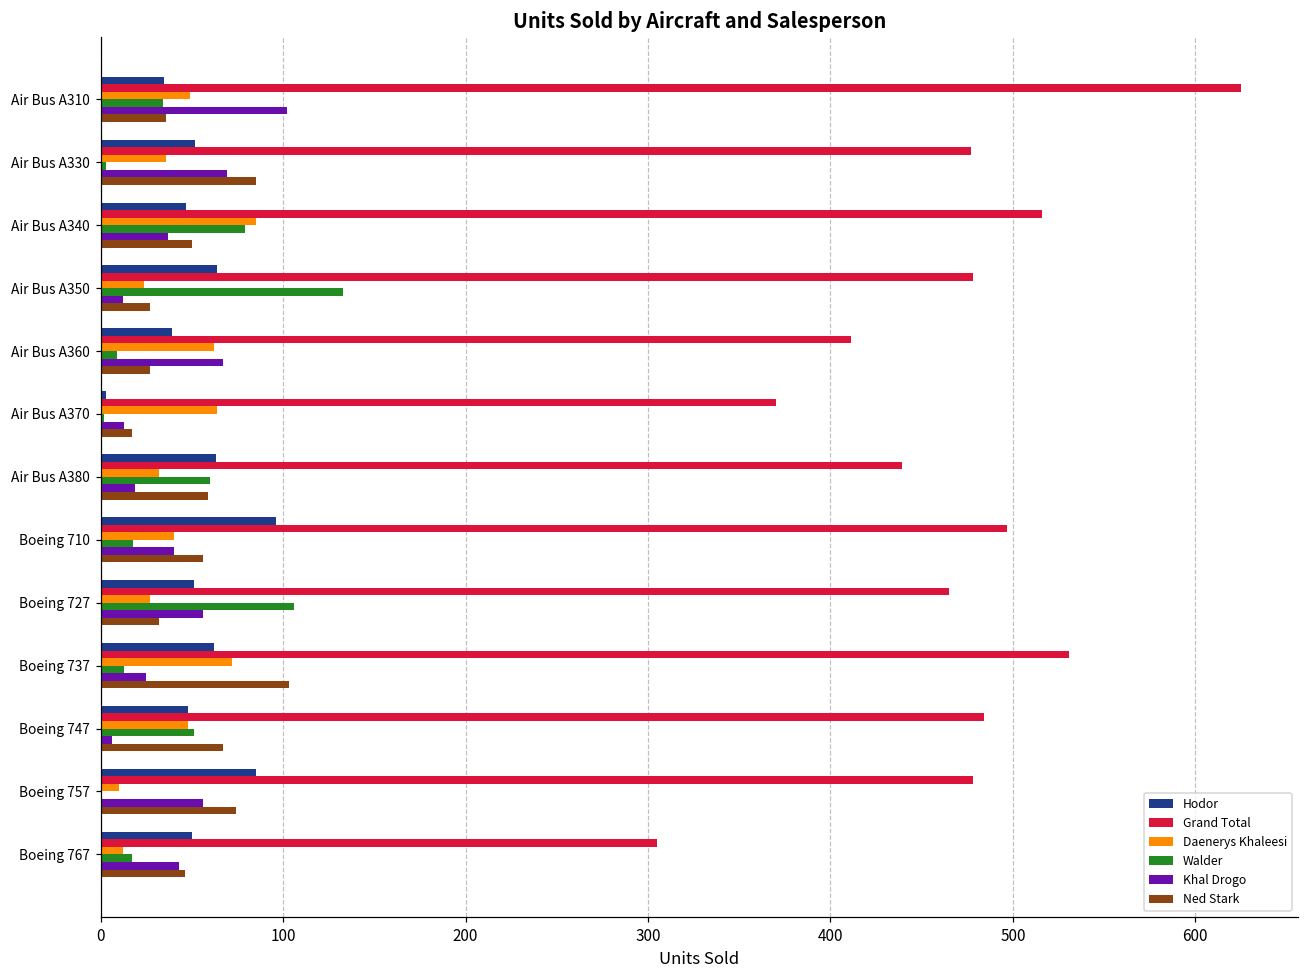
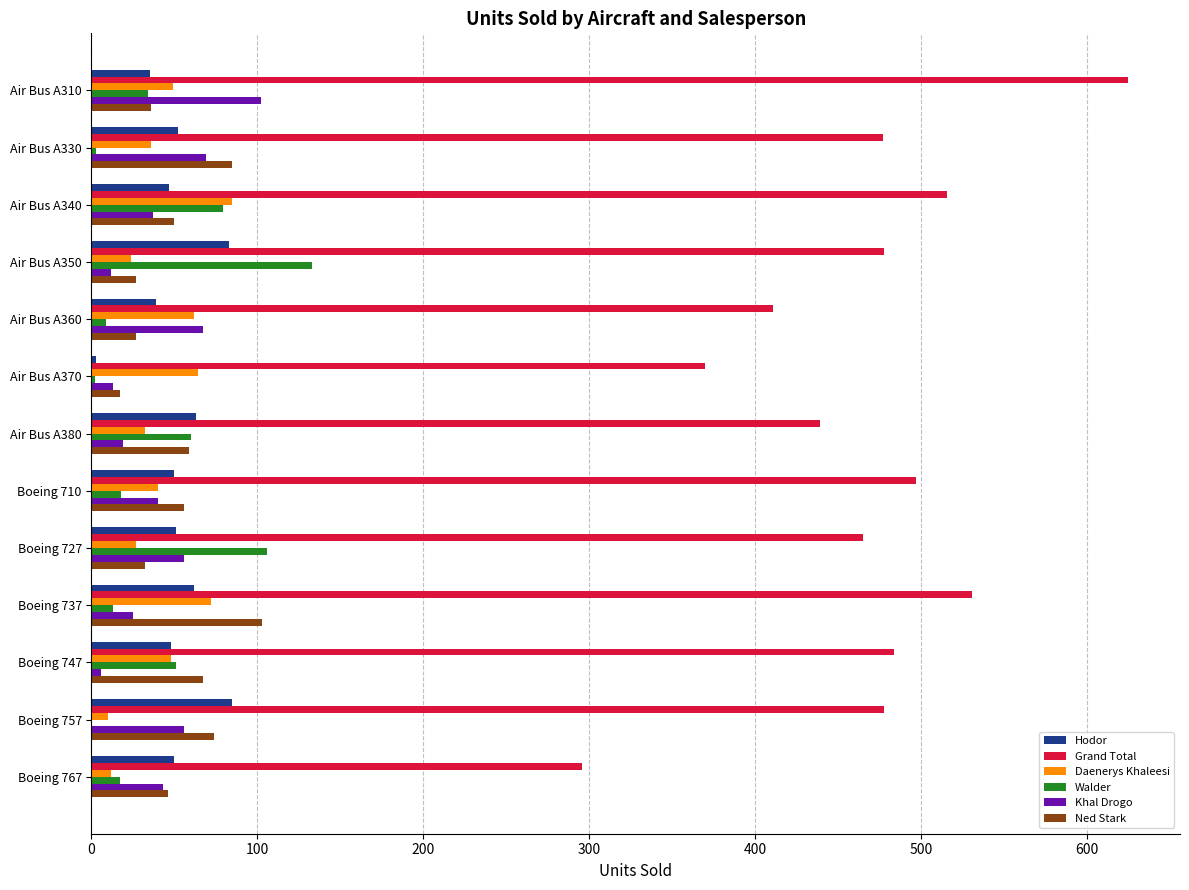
  {
    "Hodor": {
      "Air Bus A310": 35,
      "Air Bus A330": 52,
      "Air Bus A340": 47,
-     "Air Bus A350": 64,
+     "Air Bus A350": 83,
      "Air Bus A360": 39,
      "Air Bus A370": 3,
      "Air Bus A380": 63,
-     "Boeing 710": 96,
+     "Boeing 710": 50,
      "Boeing 727": 51,
      "Boeing 737": 62,
      "Boeing 747": 48,
      "Boeing 757": 85,
      "Boeing 767": 50
    },
    "Grand Total": {
      "Air Bus A310": 625,
      "Air Bus A330": 477,
      "Air Bus A340": 516,
      "Air Bus A350": 478,
      "Air Bus A360": 411,
      "Air Bus A370": 370,
      "Air Bus A380": 439,
      "Boeing 710": 497,
      "Boeing 727": 465,
      "Boeing 737": 531,
      "Boeing 747": 484,
      "Boeing 757": 478,
-     "Boeing 767": 305
+     "Boeing 767": 296
    },
    "Daenerys Khaleesi": {
      "Air Bus A310": 49,
      "Air Bus A330": 36,
      "Air Bus A340": 85,
      "Air Bus A350": 24,
      "Air Bus A360": 62,
      "Air Bus A370": 64,
      "Air Bus A380": 32,
      "Boeing 710": 40,
      "Boeing 727": 27,
      "Boeing 737": 72,
      "Boeing 747": 48,
      "Boeing 757": 10,
      "Boeing 767": 12
    },
    "Walder": {
      "Air Bus A310": 34,
      "Air Bus A330": 3,
      "Air Bus A340": 79,
      "Air Bus A350": 133,
      "Air Bus A360": 9,
      "Air Bus A370": 2,
      "Air Bus A380": 60,
      "Boeing 710": 18,
      "Boeing 727": 106,
      "Boeing 737": 13,
      "Boeing 747": 51,
      "Boeing 757": 0,
      "Boeing 767": 17
    },
    "Khal Drogo": {
      "Air Bus A310": 102,
      "Air Bus A330": 69,
      "Air Bus A340": 37,
      "Air Bus A350": 12,
      "Air Bus A360": 67,
      "Air Bus A370": 13,
      "Air Bus A380": 19,
      "Boeing 710": 40,
      "Boeing 727": 56,
      "Boeing 737": 25,
      "Boeing 747": 6,
      "Boeing 757": 56,
      "Boeing 767": 43
    },
    "Ned Stark": {
      "Air Bus A310": 36,
      "Air Bus A330": 85,
      "Air Bus A340": 50,
      "Air Bus A350": 27,
      "Air Bus A360": 27,
      "Air Bus A370": 17,
      "Air Bus A380": 59,
      "Boeing 710": 56,
      "Boeing 727": 32,
      "Boeing 737": 103,
      "Boeing 747": 67,
      "Boeing 757": 74,
      "Boeing 767": 46
    }
  }
